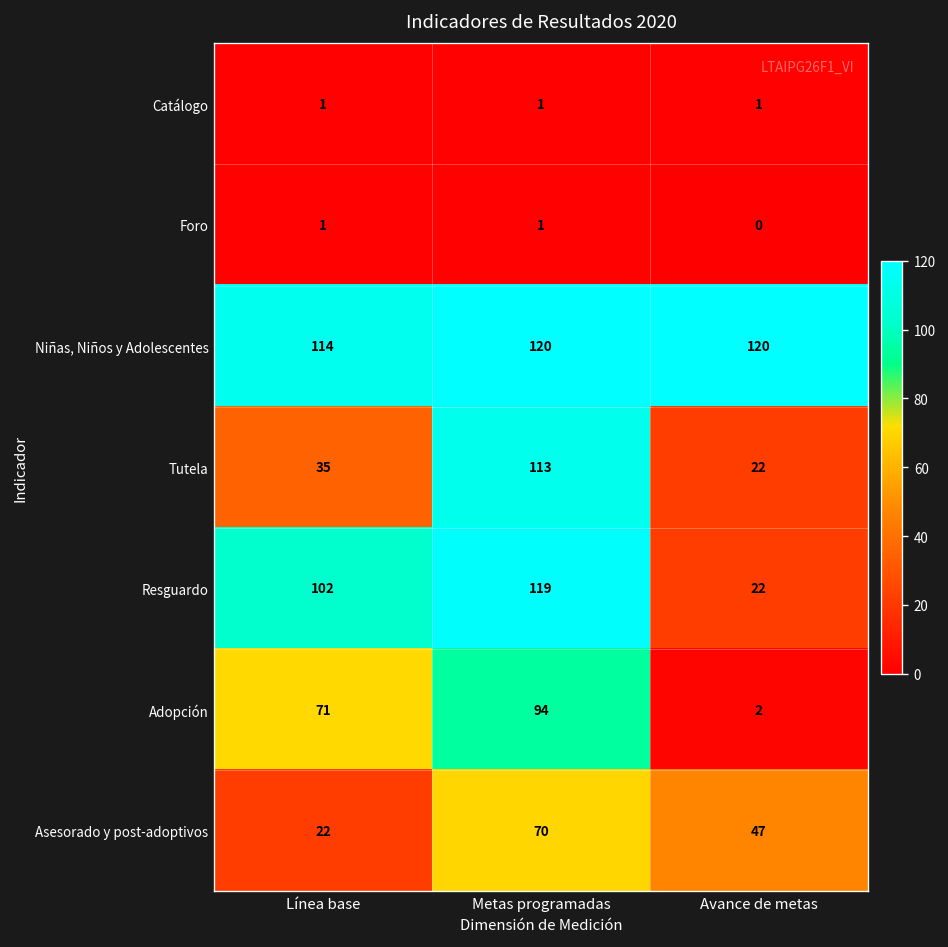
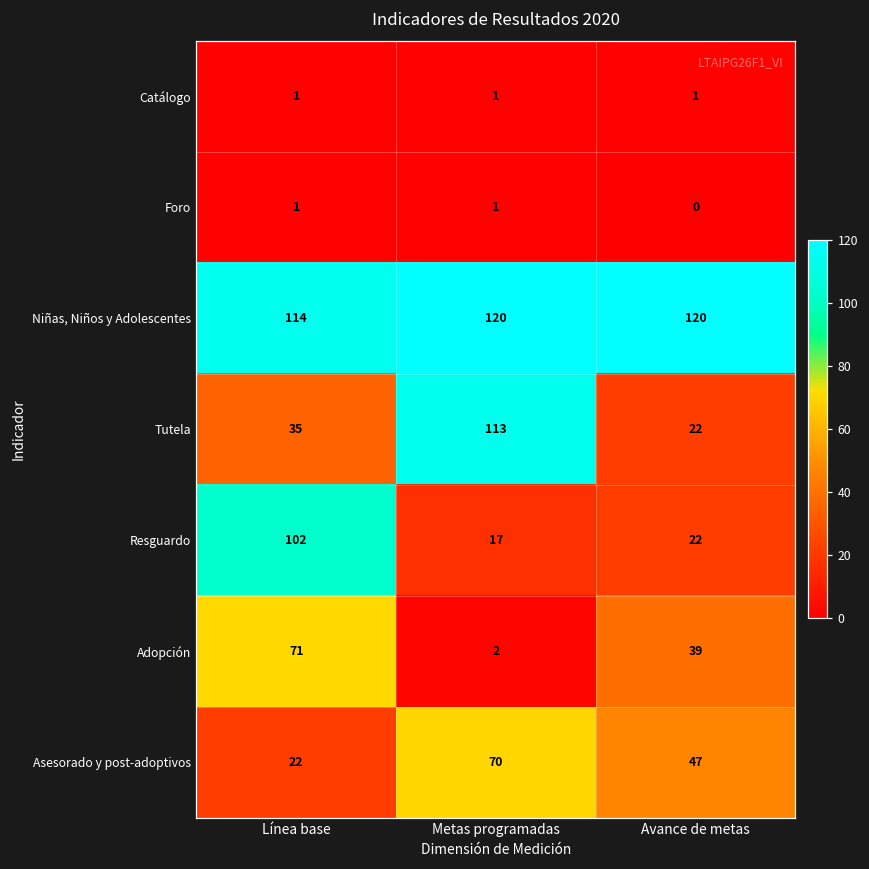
  {
    "Catálogo": {
      "Línea base": 1,
      "Metas programadas": 1
    },
    "Foro": {
      "Línea base": 1,
      "Metas programadas": 1,
      "Avance de metas": 0
    },
    "Niñas, Niños y Adolescentes": {
      "Línea base": 114,
      "Metas programadas": 120,
      "Avance de metas": 120
    },
    "Tutela": {
      "Línea base": 35,
      "Metas programadas": 113,
      "Avance de metas": 22
    },
    "Resguardo": {
      "Línea base": 102,
-     "Metas programadas": 119,
+     "Metas programadas": 17,
      "Avance de metas": 22
    },
    "Adopción": {
      "Línea base": 71,
-     "Metas programadas": 94,
-     "Avance de metas": 2
+     "Metas programadas": 2,
+     "Avance de metas": 39
    },
    "Asesorado y post-adoptivos": {
      "Línea base": 22,
      "Metas programadas": 70,
      "Avance de metas": 47
    }
  }
